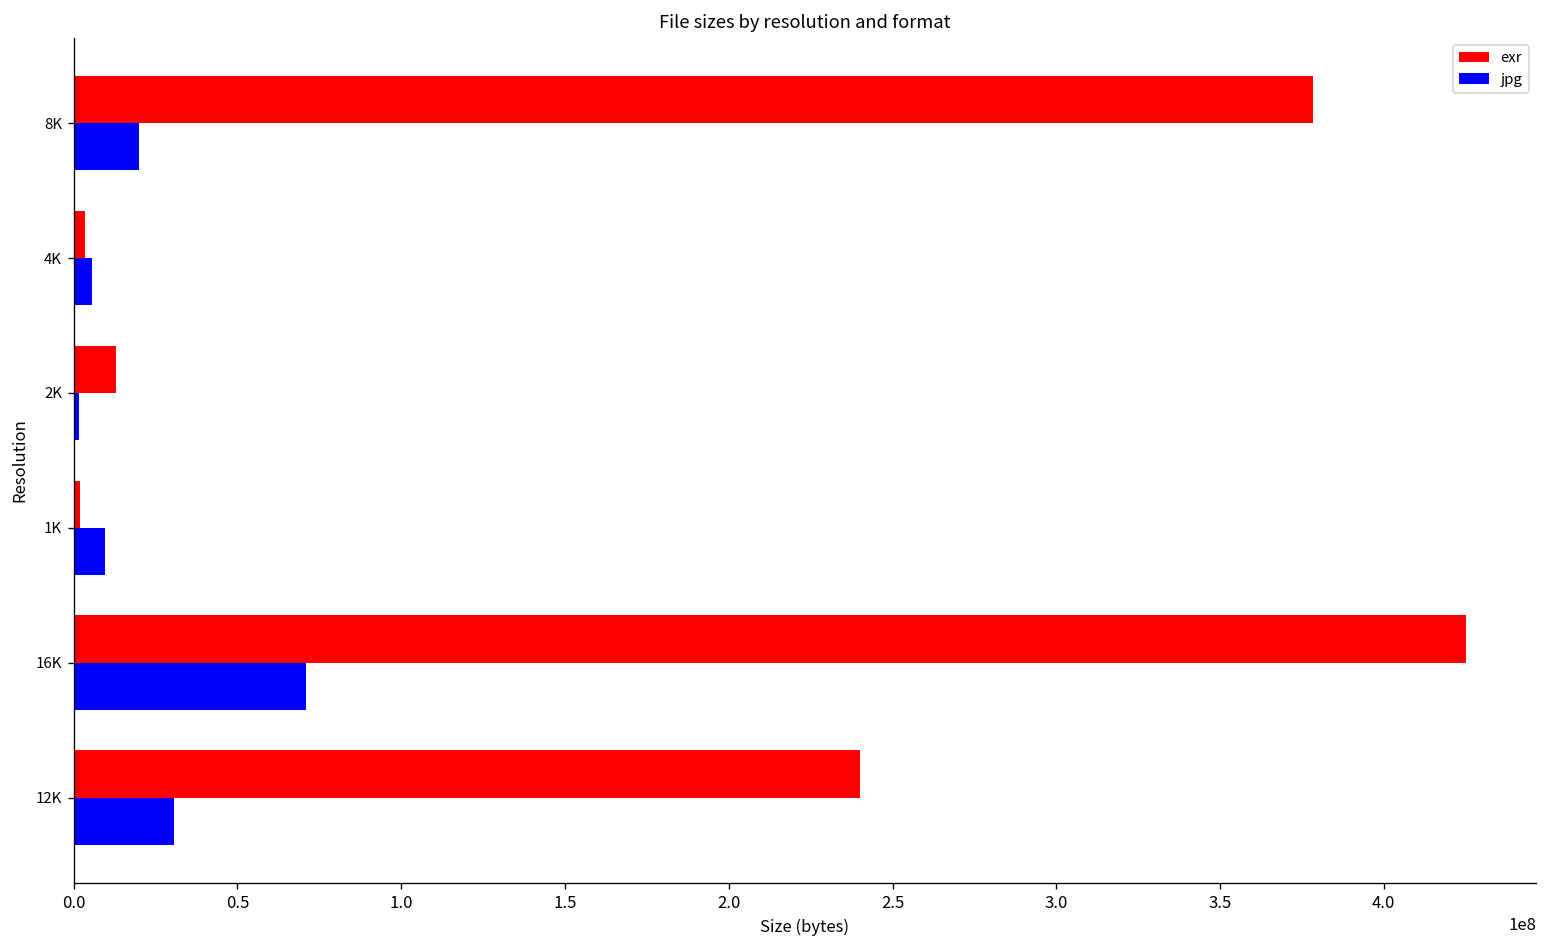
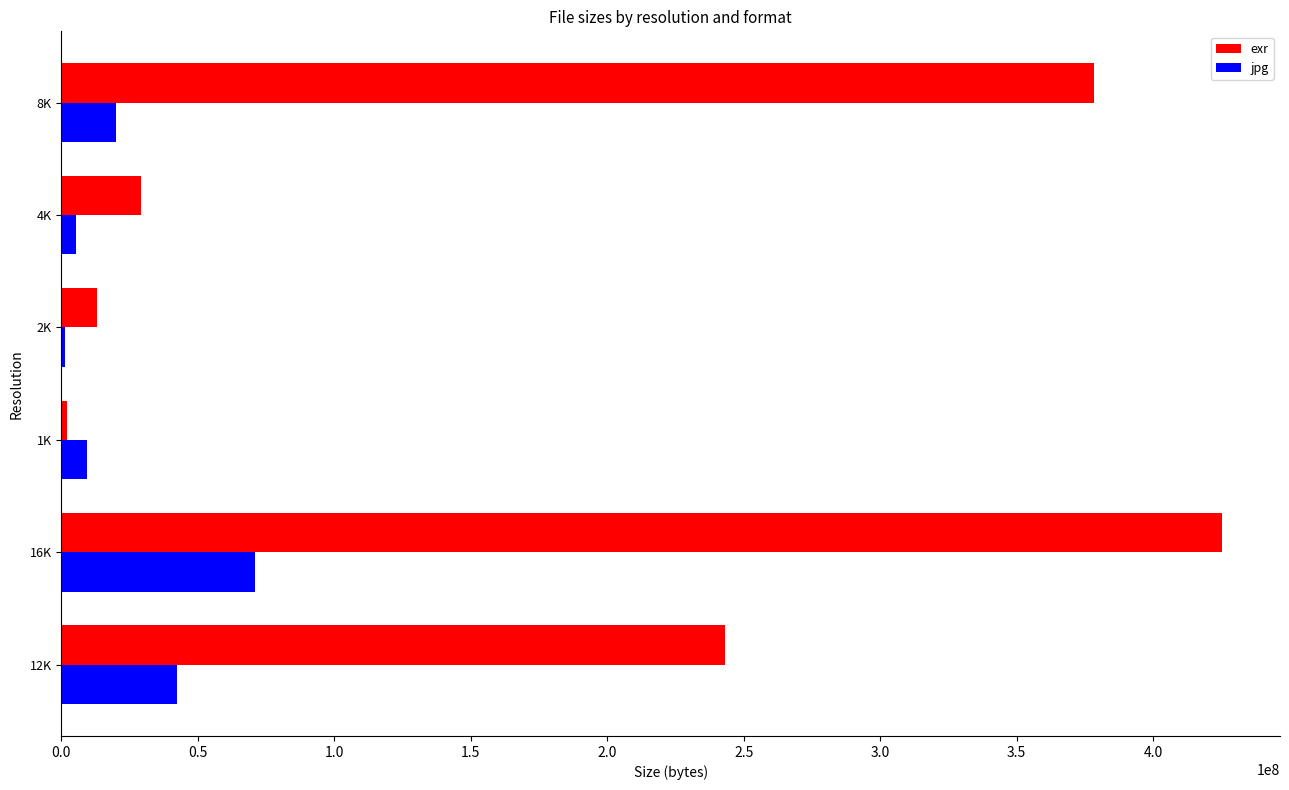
  {
    "exr": {
      "8K": 378000000,
-     "4K": 3000000,
+     "4K": 29000000,
      "2K": 13000000,
      "1K": 2000000,
      "16K": 425000000,
-     "12K": 240000000
+     "12K": 243000000
    },
    "jpg": {
      "8K": 20000000,
      "4K": 5000000,
      "2K": 1000000,
      "1K": 9000000,
      "16K": 71000000,
-     "12K": 31000000
+     "12K": 43000000
    }
  }
